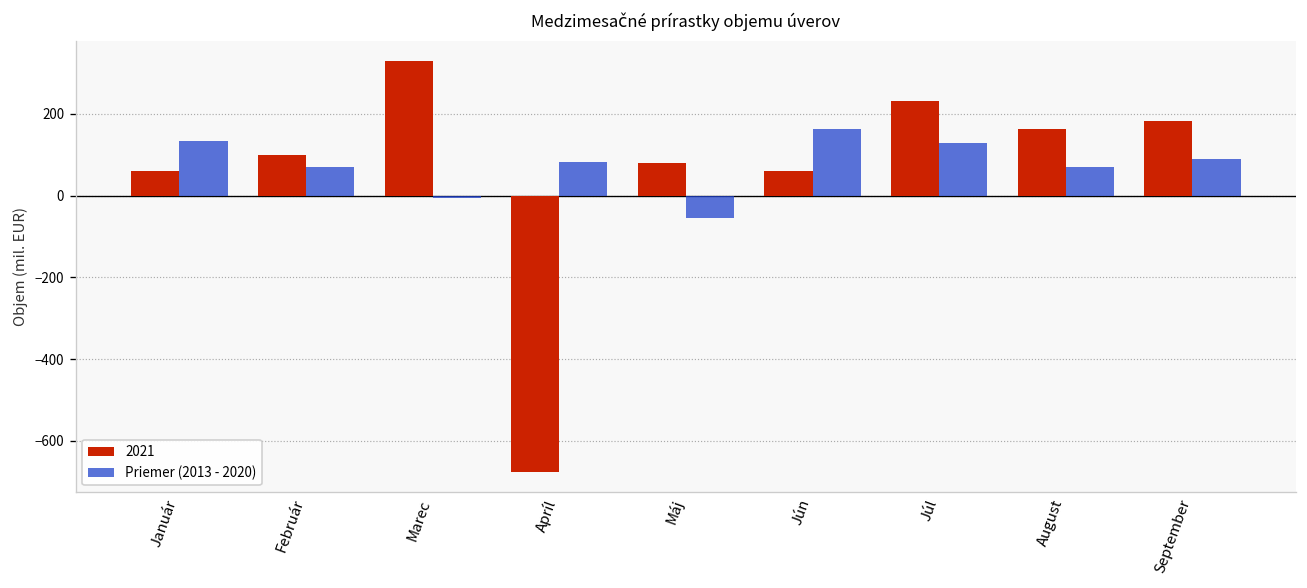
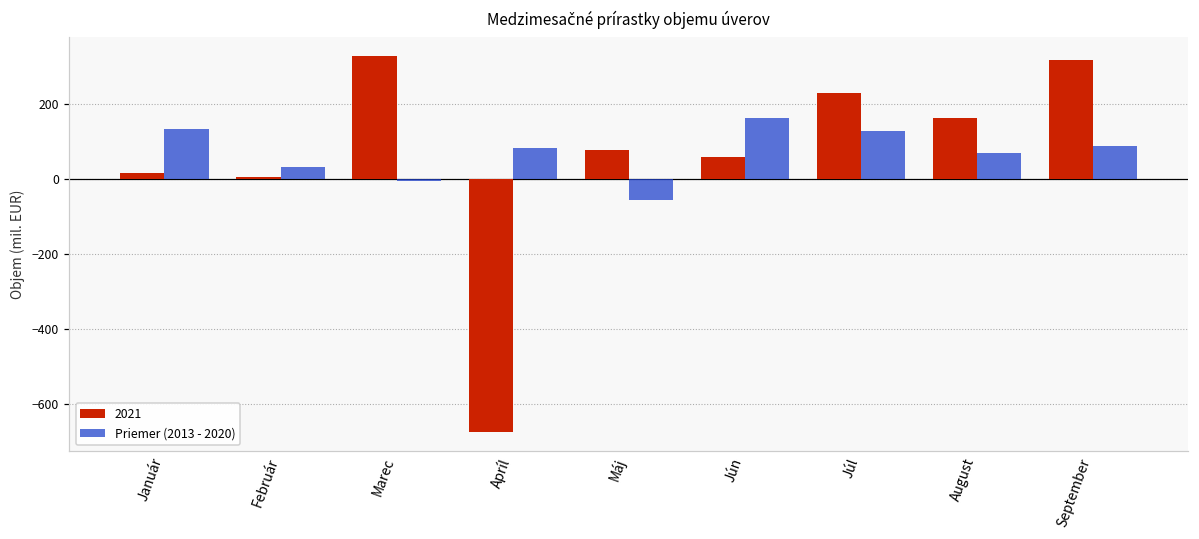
  {
    "2021": {
-     "Január": 60,
-     "Február": 100,
+     "Január": 20,
+     "Február": 10,
      "Marec": 330,
      "Apríl": -680,
      "Máj": 80,
      "Jún": 60,
      "Júl": 230,
      "August": 160,
-     "September": 180
+     "September": 320
    },
    "Priemer (2013 - 2020)": {
      "Január": 130,
-     "Február": 70,
+     "Február": 30,
      "Apríl": 80,
      "Máj": -50,
      "Jún": 160,
      "Júl": 130,
      "August": 70,
      "September": 90
    }
  }
